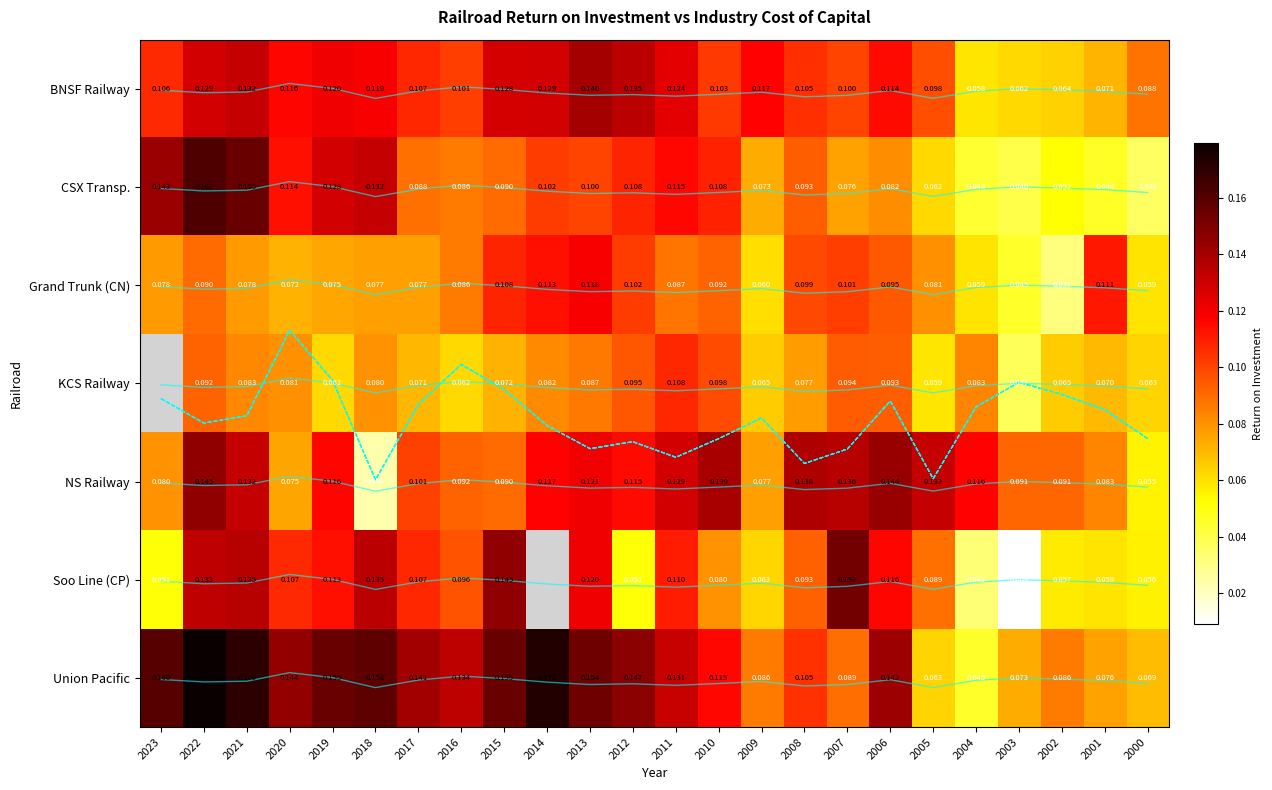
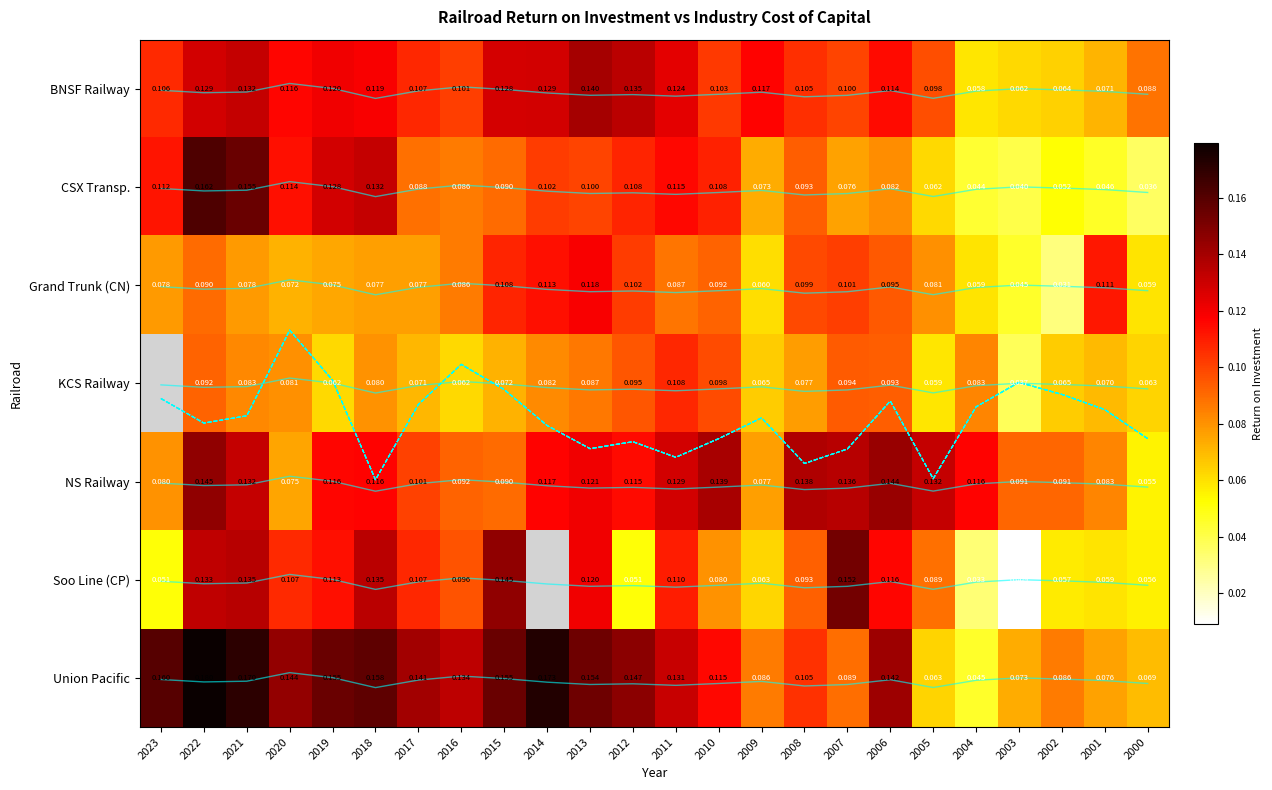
  {
    "BNSF Railway": {
      "2018": 0.119,
      "2013": 0.140,
      "2011": 0.124,
      "2008": 0.105,
      "2007": 0.100,
      "2005": 0.098
    },
    "CSX Transp.": {
-     "2023": 0.143,
+     "2023": 0.112,
      "2018": 0.132,
      "2013": 0.100,
      "2011": 0.115,
      "2008": 0.093,
      "2007": 0.076,
      "2005": 0.062
    },
    "Grand Trunk (CN)": {
      "2018": 0.077,
      "2013": 0.118,
      "2011": 0.087,
      "2008": 0.099,
      "2007": 0.101,
      "2005": 0.081
    },
    "KCS Railway": {
      "2018": 0.080,
      "2013": 0.087,
      "2011": 0.108,
      "2008": 0.077,
      "2007": 0.094,
      "2005": 0.059
    },
    "NS Railway": {
-     "2018": 0.023,
+     "2018": 0.116,
      "2013": 0.121,
      "2011": 0.129,
      "2008": 0.138,
      "2007": 0.136
    },
    "Soo Line (CP)": {
      "2018": 0.135,
      "2013": 0.120,
      "2011": 0.110,
      "2008": 0.093,
      "2007": 0.152,
      "2005": 0.089
    },
    "Union Pacific": {
      "2018": 0.158,
      "2013": 0.154,
      "2011": 0.131,
      "2008": 0.105,
      "2007": 0.089,
      "2005": 0.063
    }
  }
